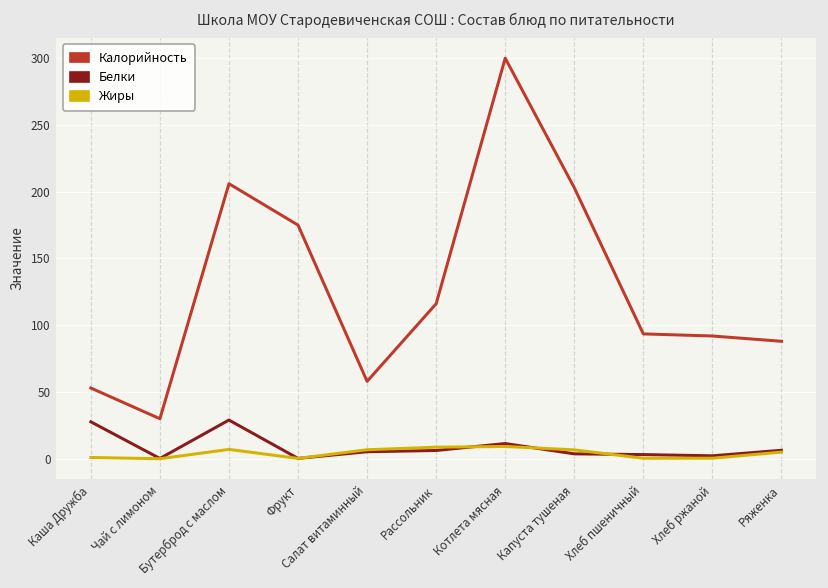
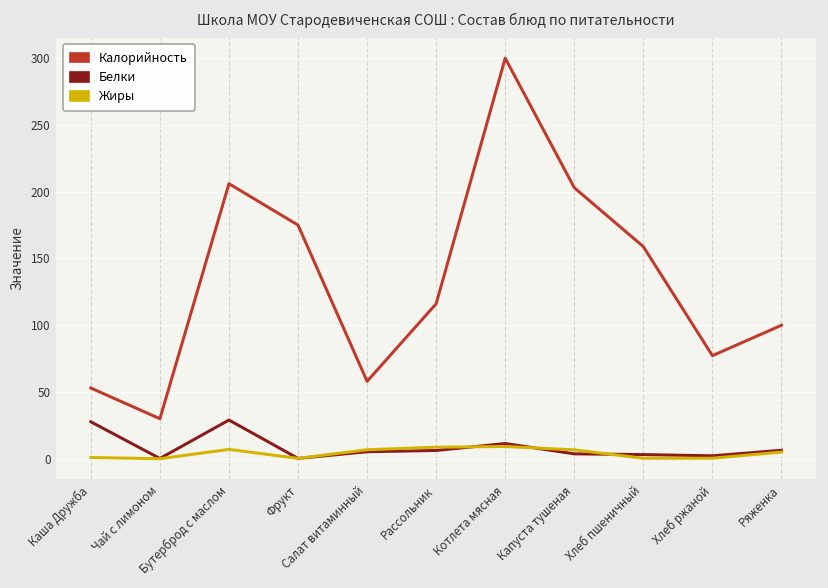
  {
    "Калорийность": {
      "Каша Дружба": 53,
      "Чай с лимоном": 30,
      "Бутерброд с маслом": 206,
      "Фрукт": 175,
      "Салат витаминный": 58,
      "Рассольник": 116,
      "Котлета мясная": 300,
      "Капуста тушеная": 203,
-     "Хлеб пшеничный": 94,
-     "Хлеб ржаной": 92,
-     "Ряженка": 88
+     "Хлеб пшеничный": 159,
+     "Хлеб ржаной": 77,
+     "Ряженка": 100
    },
    "Белки": {
      "Каша Дружба": 28,
      "Бутерброд с маслом": 29,
      "Рассольник": 6,
      "Капуста тушеная": 4,
      "Хлеб пшеничный": 3
    },
    "Жиры": {
      "Каша Дружба": 1,
      "Бутерброд с маслом": 7,
      "Рассольник": 9,
      "Капуста тушеная": 7,
      "Хлеб пшеничный": 0
    }
  }
